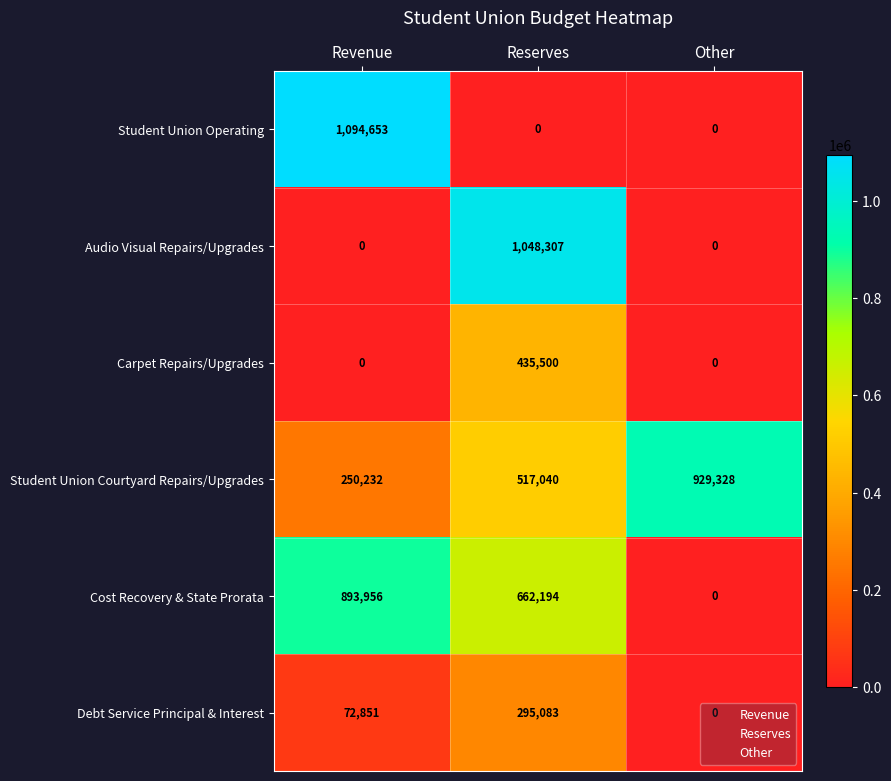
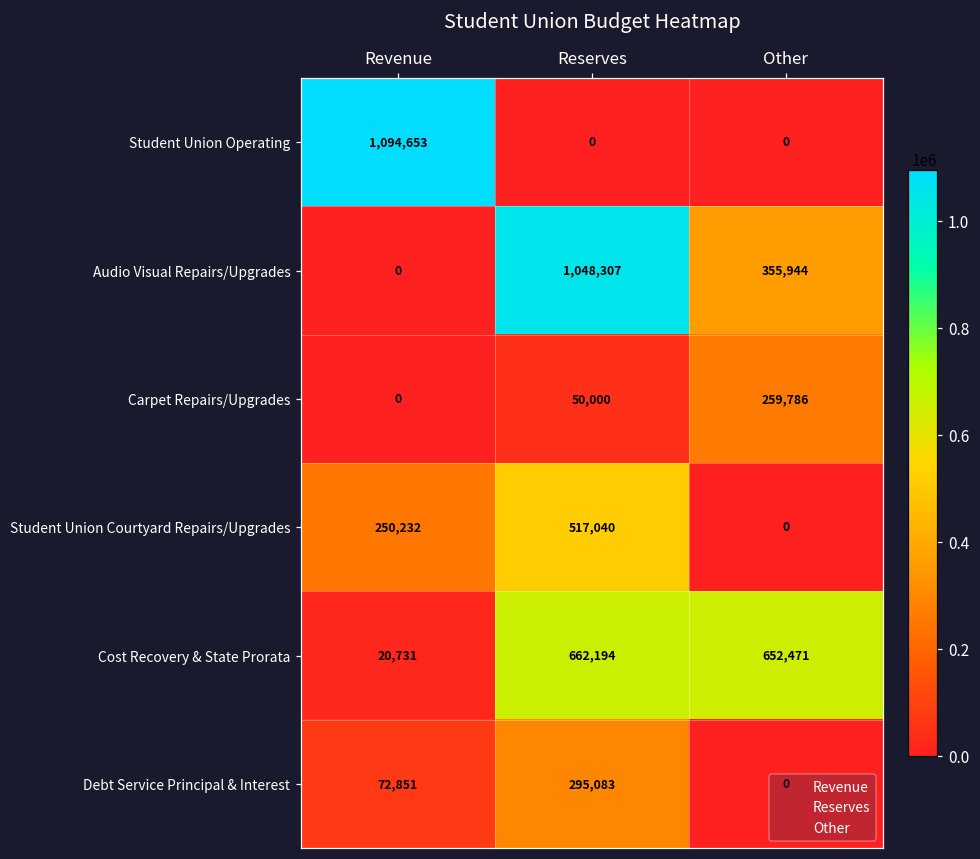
  {
    "Student Union Operating": {
      "Revenue": "1,094,653",
      "Reserves": "0",
      "Other": "0"
    },
    "Audio Visual Repairs/Upgrades": {
      "Revenue": "0",
      "Reserves": "1,048,307",
-     "Other": "0"
+     "Other": "355,944"
    },
    "Carpet Repairs/Upgrades": {
      "Revenue": "0",
-     "Reserves": "435,500",
-     "Other": "0"
+     "Reserves": "50,000",
+     "Other": "259,786"
    },
    "Student Union Courtyard Repairs/Upgrades": {
      "Revenue": "250,232",
      "Reserves": "517,040",
-     "Other": "929,328"
+     "Other": "0"
    },
    "Cost Recovery & State Prorata": {
-     "Revenue": "893,956",
+     "Revenue": "20,731",
      "Reserves": "662,194",
-     "Other": "0"
+     "Other": "652,471"
    },
    "Debt Service Principal & Interest": {
      "Revenue": "72,851",
      "Reserves": "295,083"
    }
  }
